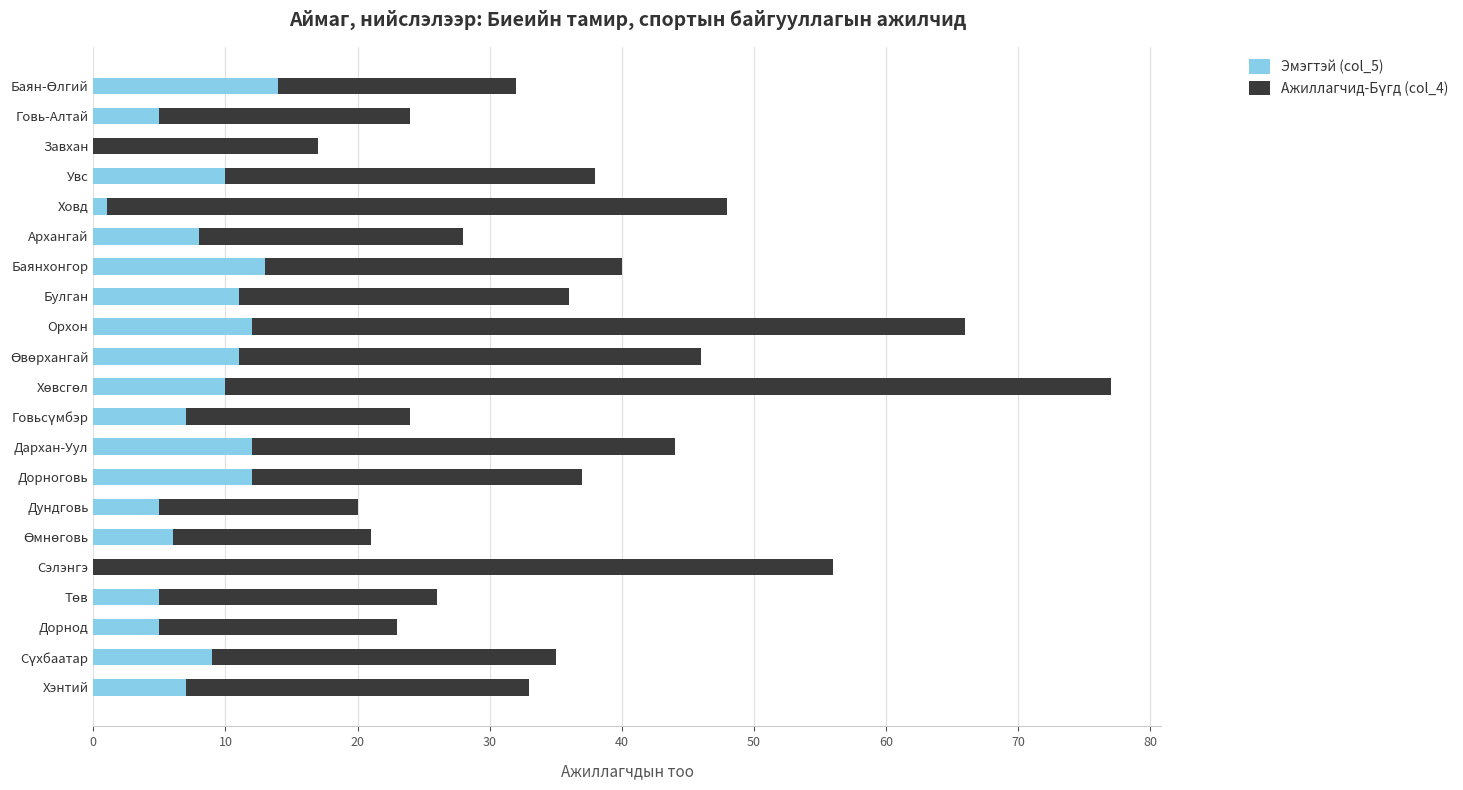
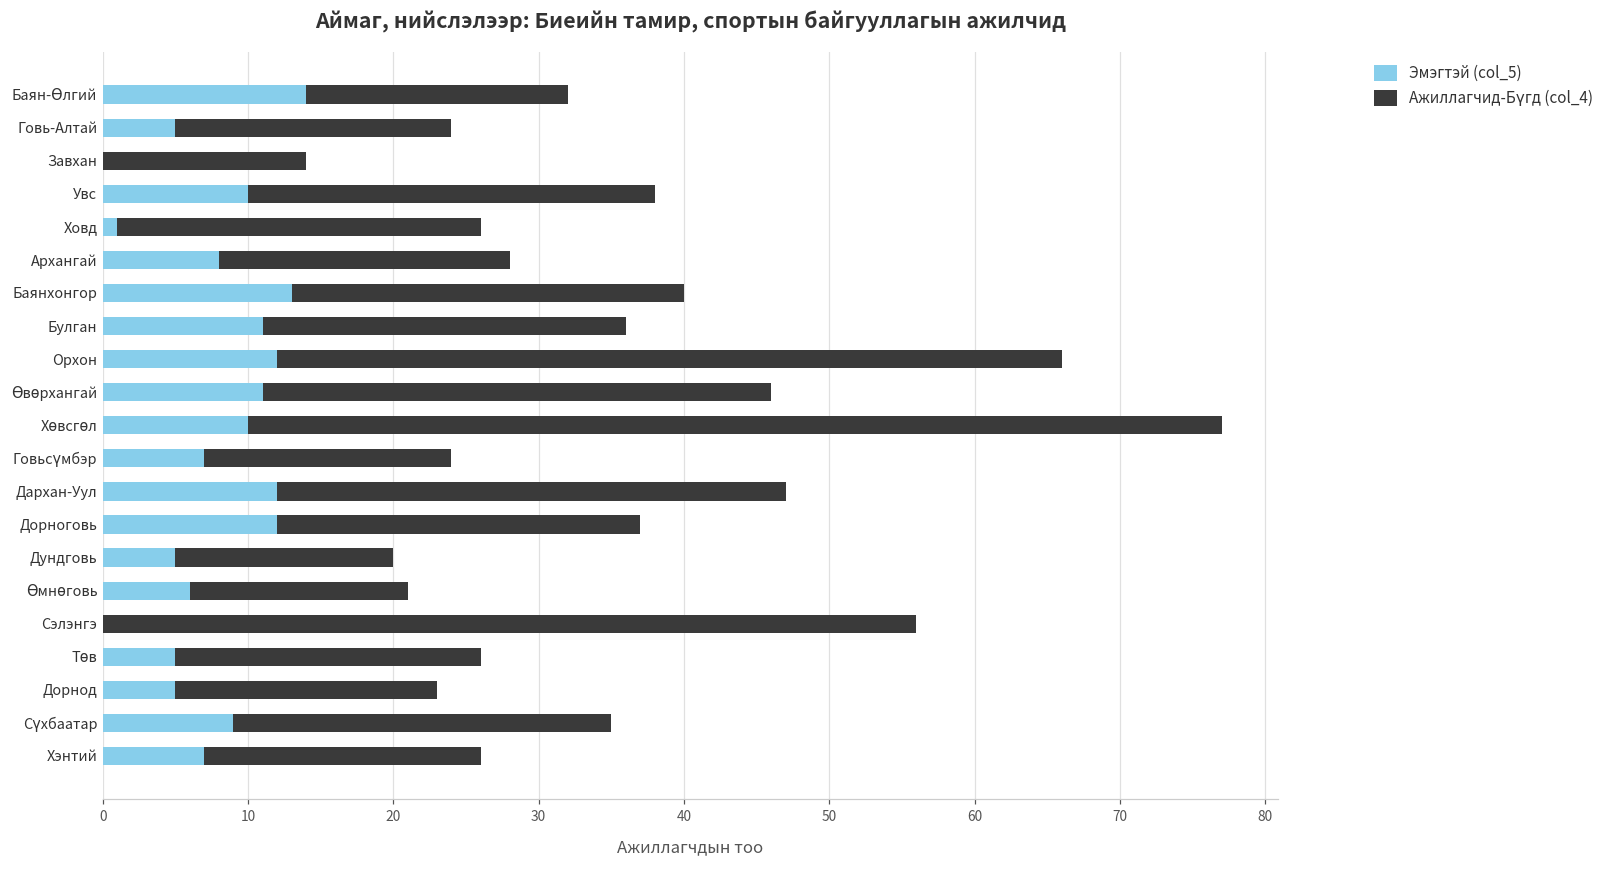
  {
    "Эмэгтэй (col_5)": {
      "Баян-Өлгий": 14,
      "Говь-Алтай": 5,
      "Завхан": 0,
      "Увс": 10,
      "Ховд": 1,
      "Архангай": 8,
      "Баянхонгор": 13,
      "Булган": 11,
      "Орхон": 12,
      "Өвөрхангай": 11,
      "Хөвсгөл": 10,
      "Говьсүмбэр": 7,
      "Дархан-Уул": 12,
      "Дорноговь": 12,
      "Дундговь": 5,
      "Өмнөговь": 6,
      "Сэлэнгэ": 0,
      "Төв": 5,
      "Дорнод": 5,
      "Сүхбаатар": 9,
      "Хэнтий": 7
    },
    "Ажиллагчид-Бүгд (col_4)": {
      "Баян-Өлгий": 18,
      "Говь-Алтай": 19,
-     "Завхан": 17,
+     "Завхан": 14,
      "Увс": 28,
-     "Ховд": 47,
+     "Ховд": 25,
      "Архангай": 20,
      "Баянхонгор": 27,
      "Булган": 25,
      "Орхон": 54,
      "Өвөрхангай": 35,
      "Хөвсгөл": 67,
      "Говьсүмбэр": 17,
-     "Дархан-Уул": 32,
+     "Дархан-Уул": 35,
      "Дорноговь": 25,
      "Дундговь": 15,
      "Өмнөговь": 15,
      "Сэлэнгэ": 56,
      "Төв": 21,
      "Дорнод": 18,
      "Сүхбаатар": 26,
-     "Хэнтий": 26
+     "Хэнтий": 19
    }
  }
